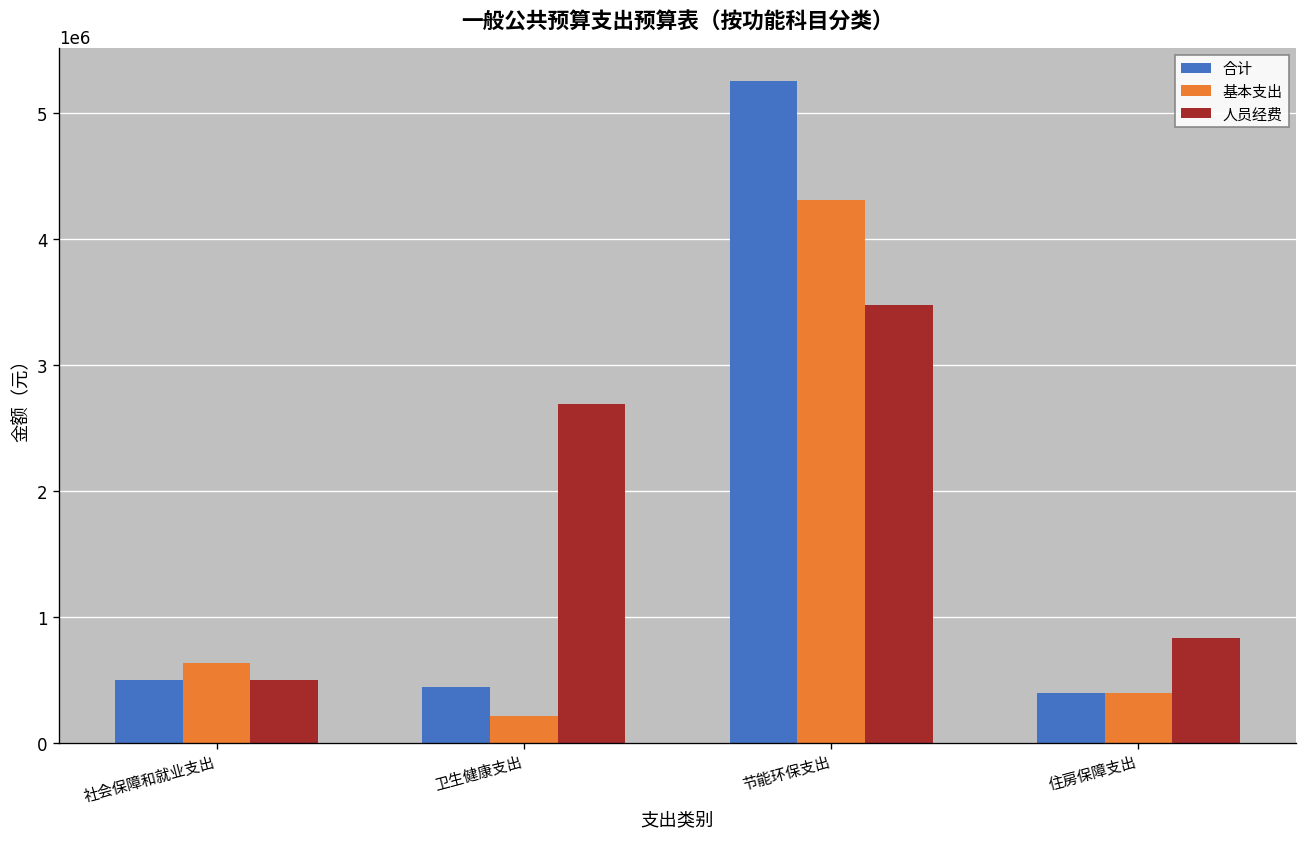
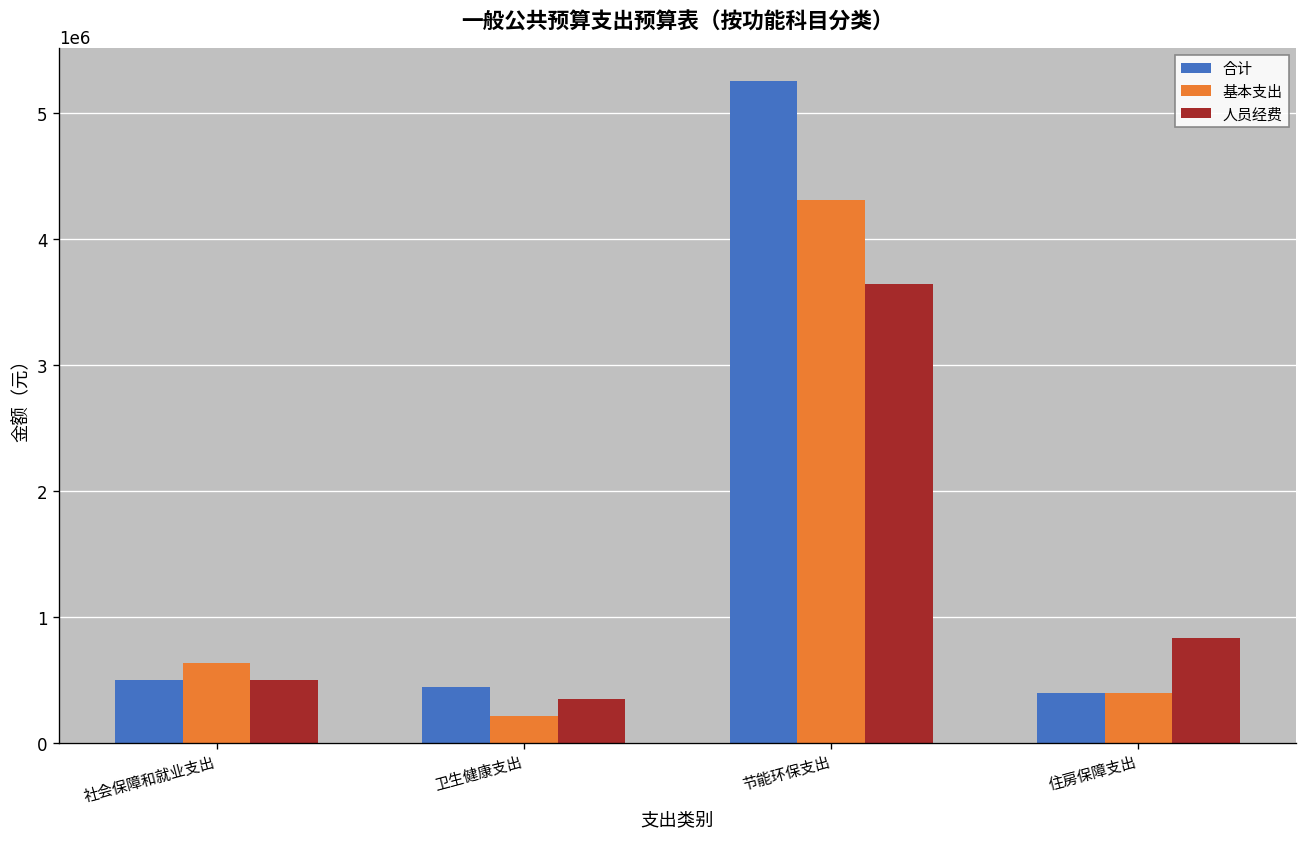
  {
    "合计": {
      "社会保障和就业支出": 500000,
      "卫生健康支出": 440000,
      "节能环保支出": 5260000,
      "住房保障支出": 400000
    },
    "基本支出": {
      "社会保障和就业支出": 640000,
      "卫生健康支出": 210000,
      "节能环保支出": 4310000,
      "住房保障支出": 400000
    },
    "人员经费": {
      "社会保障和就业支出": 500000,
-     "卫生健康支出": 2690000,
-     "节能环保支出": 3470000,
+     "卫生健康支出": 340000,
+     "节能环保支出": 3640000,
      "住房保障支出": 830000
    }
  }
